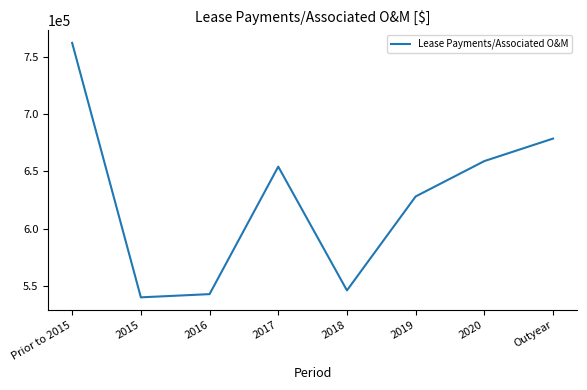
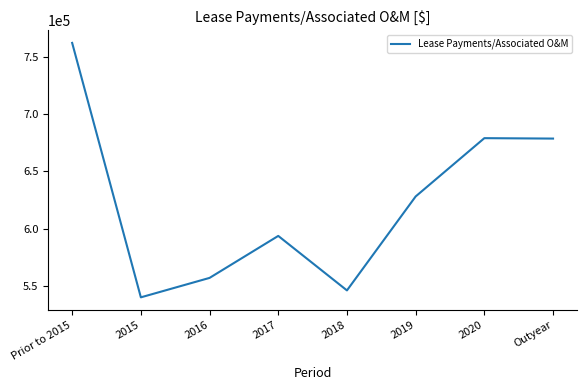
  {
    "Prior to 2015": 762000,
    "2015": 540000,
-   "2016": 543000,
-   "2017": 654000,
+   "2016": 557000,
+   "2017": 594000,
    "2018": 546000,
    "2019": 628000,
-   "2020": 659000,
+   "2020": 679000,
    "Outyear": 679000
  }
